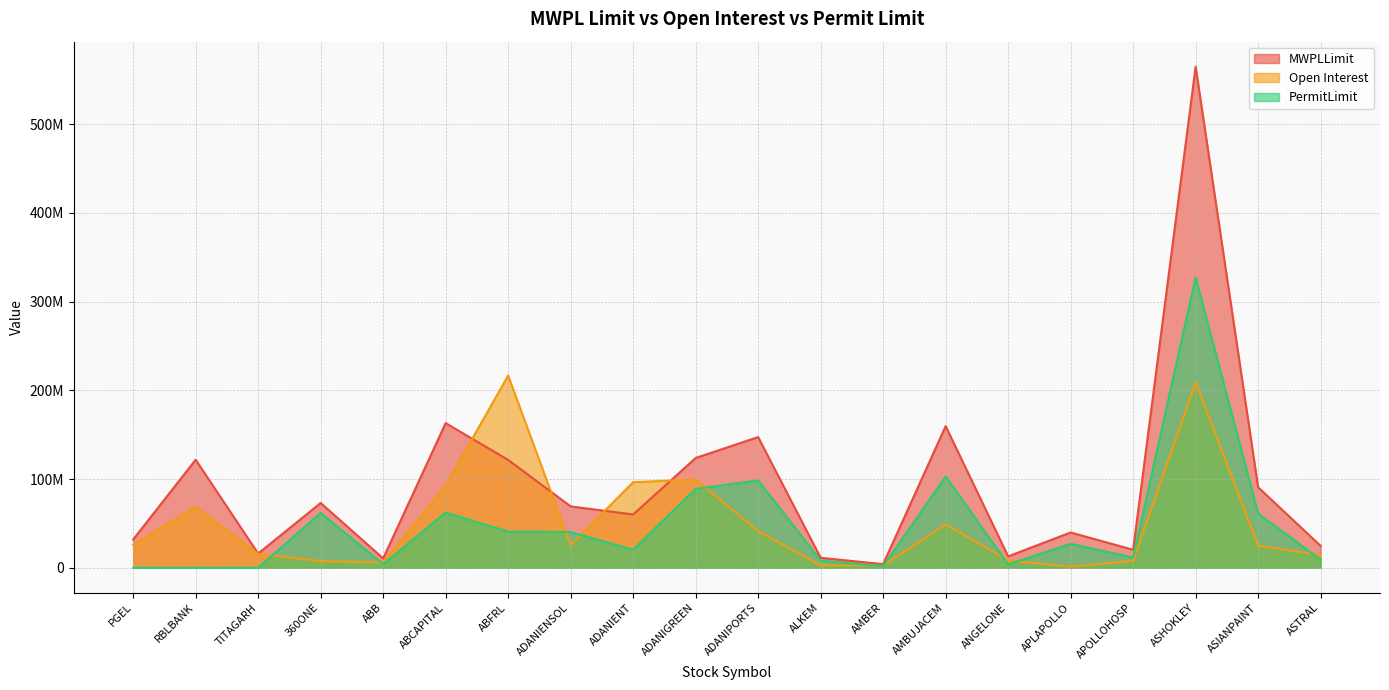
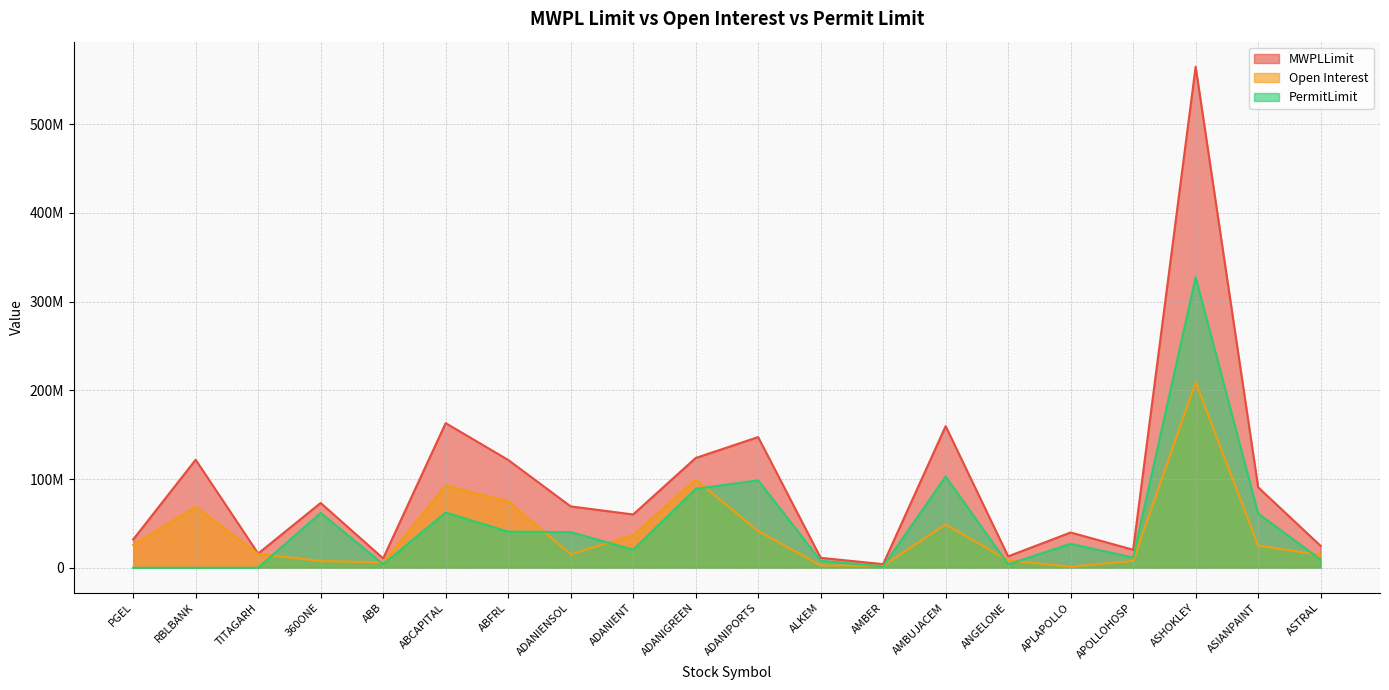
  {
    "MWPLLimit": {
      "PGEL": 30000000,
      "RBLBANK": 120000000,
      "360ONE": 70000000,
      "ABB": 10000000,
      "ABCAPITAL": 160000000,
      "ABFRL": 120000000,
      "ADANIENSOL": 70000000,
      "ADANIENT": 60000000,
      "ADANIGREEN": 120000000,
      "ADANIPORTS": 150000000,
      "ALKEM": 10000000,
      "AMBUJACEM": 160000000,
      "ANGELONE": 10000000,
      "APLAPOLLO": 40000000,
      "APOLLOHOSP": 20000000,
      "ASHOKLEY": 560000000,
      "ASIANPAINT": 90000000,
      "ASTRAL": 20000000
    },
    "Open Interest": {
      "PGEL": 30000000,
      "RBLBANK": 70000000,
      "360ONE": 10000000,
      "ABCAPITAL": 90000000,
-     "ABFRL": 220000000,
-     "ADANIENSOL": 30000000,
-     "ADANIENT": 100000000,
+     "ABFRL": 70000000,
+     "ADANIENSOL": 20000000,
+     "ADANIENT": 40000000,
      "ADANIGREEN": 100000000,
      "ADANIPORTS": 40000000,
      "ALKEM": 0,
      "AMBUJACEM": 50000000,
      "ANGELONE": 10000000,
      "APLAPOLLO": 0,
      "APOLLOHOSP": 10000000,
      "ASHOKLEY": 210000000,
      "ASIANPAINT": 20000000,
      "ASTRAL": 10000000
    },
    "PermitLimit": {
      "PGEL": 0,
      "RBLBANK": 0,
      "TITAGARH": 0,
      "360ONE": 60000000,
      "ABCAPITAL": 60000000,
      "ABFRL": 40000000,
      "ADANIENSOL": 40000000,
      "ADANIENT": 20000000,
      "ADANIGREEN": 90000000,
      "ADANIPORTS": 100000000,
      "ALKEM": 10000000,
      "AMBUJACEM": 100000000,
      "ANGELONE": 0,
      "APLAPOLLO": 30000000,
      "APOLLOHOSP": 10000000,
      "ASHOKLEY": 330000000,
      "ASIANPAINT": 60000000,
      "ASTRAL": 10000000
    }
  }
